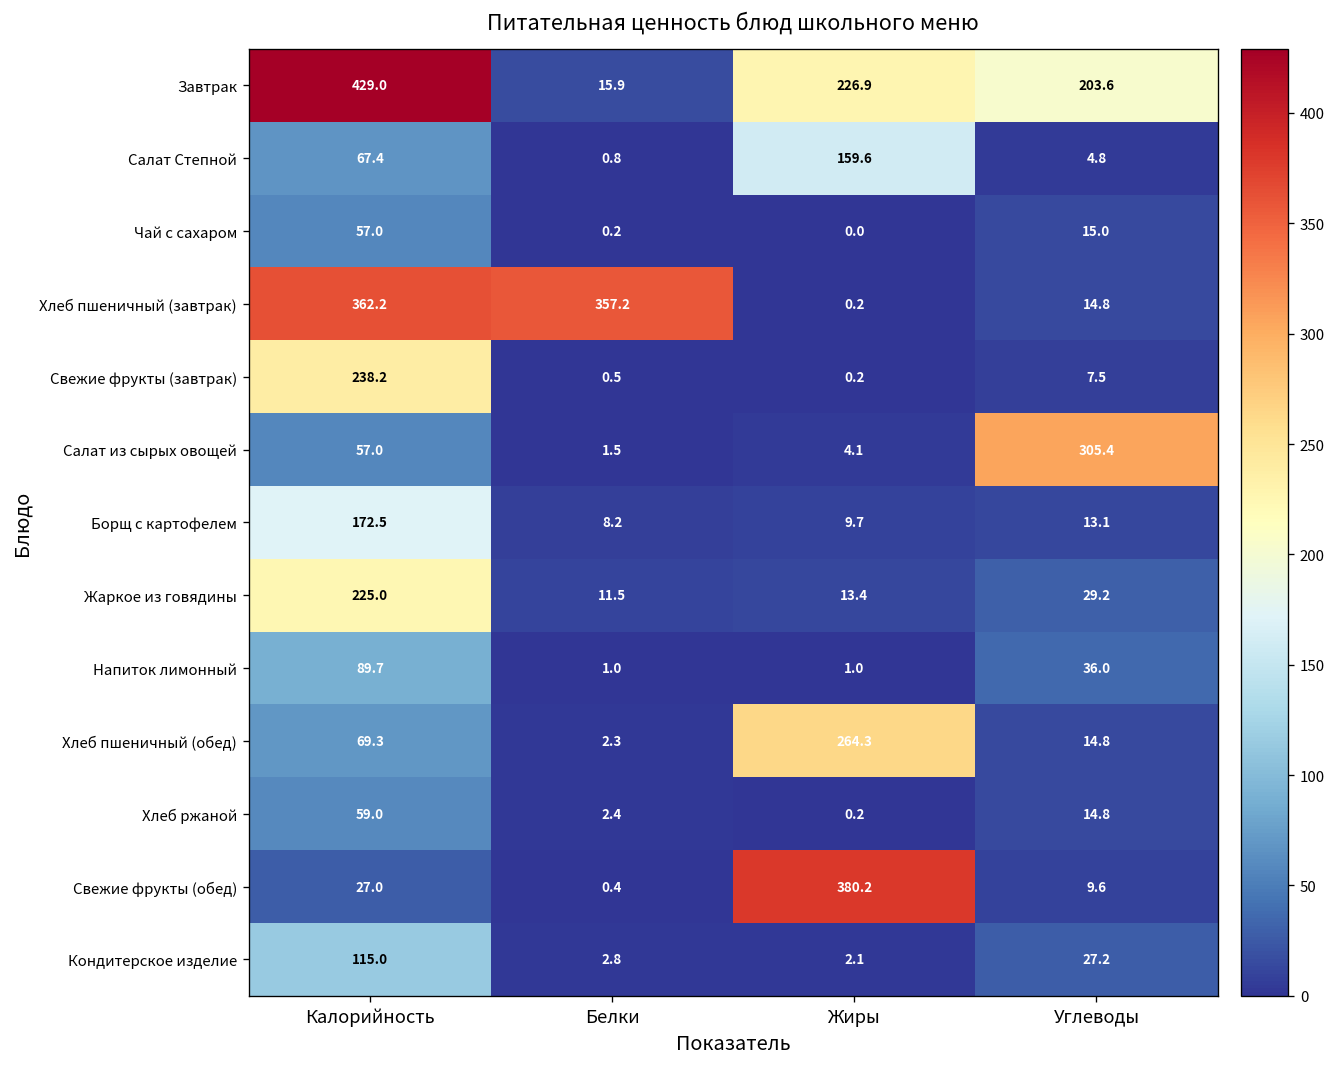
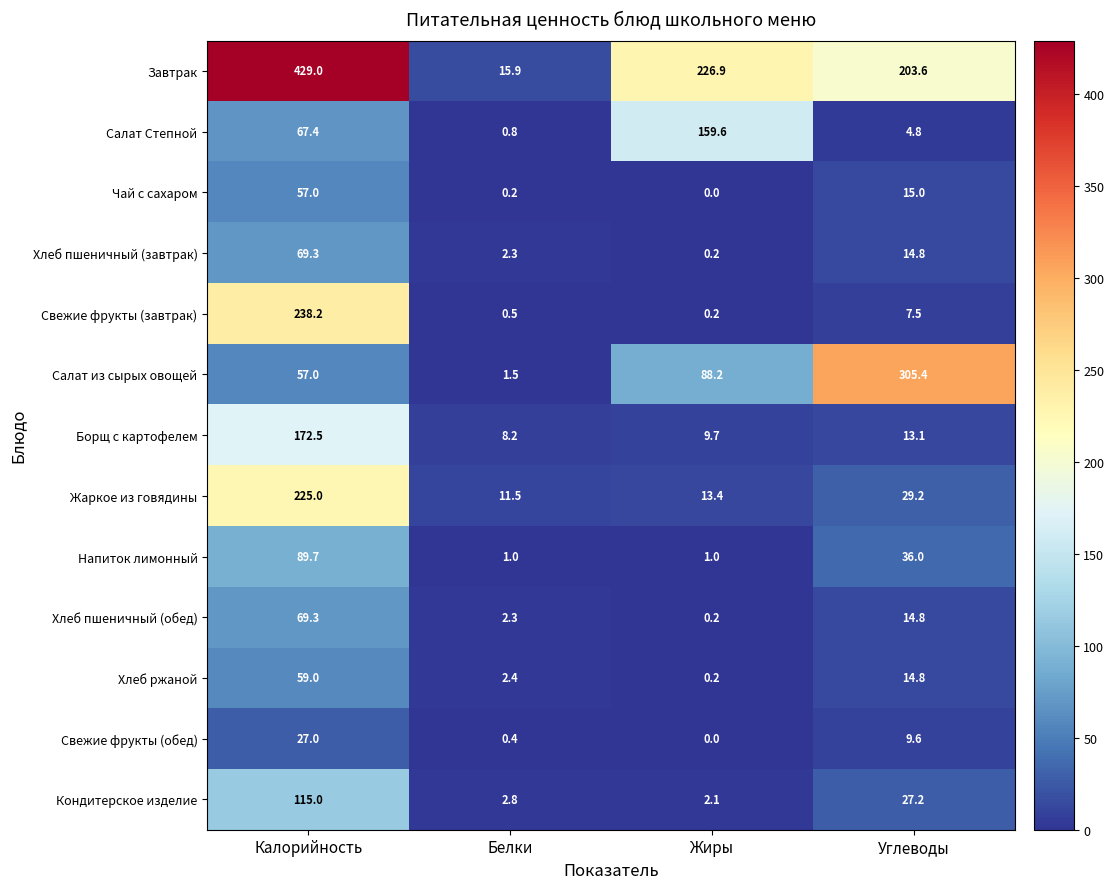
  {
    "Завтрак": {
      "Калорийность": 429.0,
      "Белки": 15.9,
      "Жиры": 226.9,
      "Углеводы": 203.6
    },
    "Салат Степной": {
      "Калорийность": 67.4,
      "Белки": 0.8,
      "Жиры": 159.6,
      "Углеводы": 4.8
    },
    "Чай с сахаром": {
      "Калорийность": 57.0,
      "Белки": 0.2,
      "Жиры": 0.0,
      "Углеводы": 15.0
    },
    "Хлеб пшеничный (завтрак)": {
-     "Калорийность": 362.2,
-     "Белки": 357.2,
+     "Калорийность": 69.3,
+     "Белки": 2.3,
      "Жиры": 0.2,
      "Углеводы": 14.8
    },
    "Свежие фрукты (завтрак)": {
      "Калорийность": 238.2,
      "Белки": 0.5,
      "Жиры": 0.2,
      "Углеводы": 7.5
    },
    "Салат из сырых овощей": {
      "Калорийность": 57.0,
      "Белки": 1.5,
-     "Жиры": 4.1,
+     "Жиры": 88.2,
      "Углеводы": 305.4
    },
    "Борщ с картофелем": {
      "Калорийность": 172.5,
      "Белки": 8.2,
      "Жиры": 9.7,
      "Углеводы": 13.1
    },
    "Жаркое из говядины": {
      "Калорийность": 225.0,
      "Белки": 11.5,
      "Жиры": 13.4,
      "Углеводы": 29.2
    },
    "Напиток лимонный": {
      "Калорийность": 89.7,
      "Белки": 1.0,
      "Жиры": 1.0,
      "Углеводы": 36.0
    },
    "Хлеб пшеничный (обед)": {
      "Калорийность": 69.3,
      "Белки": 2.3,
-     "Жиры": 264.3,
+     "Жиры": 0.2,
      "Углеводы": 14.8
    },
    "Хлеб ржаной": {
      "Калорийность": 59.0,
      "Белки": 2.4,
      "Жиры": 0.2,
      "Углеводы": 14.8
    },
    "Свежие фрукты (обед)": {
      "Калорийность": 27.0,
      "Белки": 0.4,
-     "Жиры": 380.2,
+     "Жиры": 0.0,
      "Углеводы": 9.6
    },
    "Кондитерское изделие": {
      "Калорийность": 115.0,
      "Белки": 2.8,
      "Жиры": 2.1,
      "Углеводы": 27.2
    }
  }
